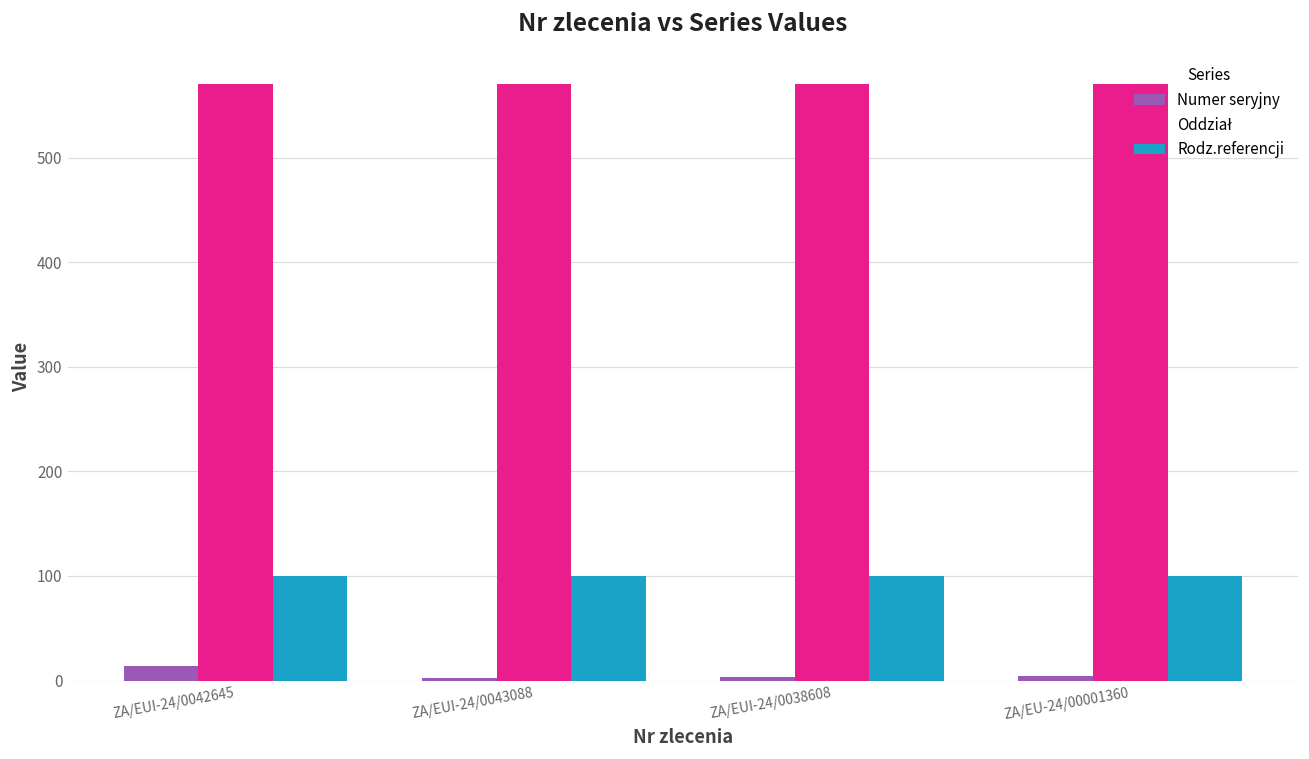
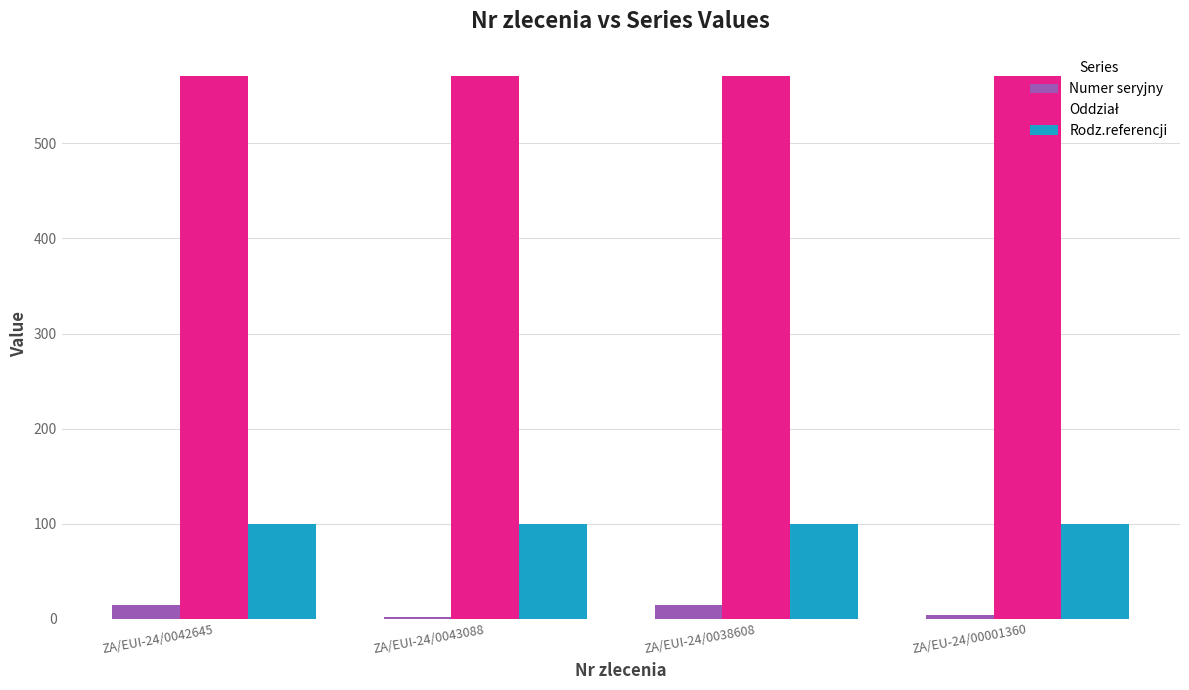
  {
    "Numer seryjny": {
      "ZA/EUI-24/0042645": 10,
-     "ZA/EUI-24/0038608": 0,
+     "ZA/EUI-24/0038608": 10,
      "ZA/EU-24/00001360": 0
    },
    "Oddział": {
      "ZA/EUI-24/0042645": 570,
      "ZA/EUI-24/0043088": 570,
      "ZA/EUI-24/0038608": 570,
      "ZA/EU-24/00001360": 570
    },
    "Rodz.referencji": {
      "ZA/EUI-24/0042645": 100,
      "ZA/EUI-24/0043088": 100,
      "ZA/EUI-24/0038608": 100,
      "ZA/EU-24/00001360": 100
    }
  }
